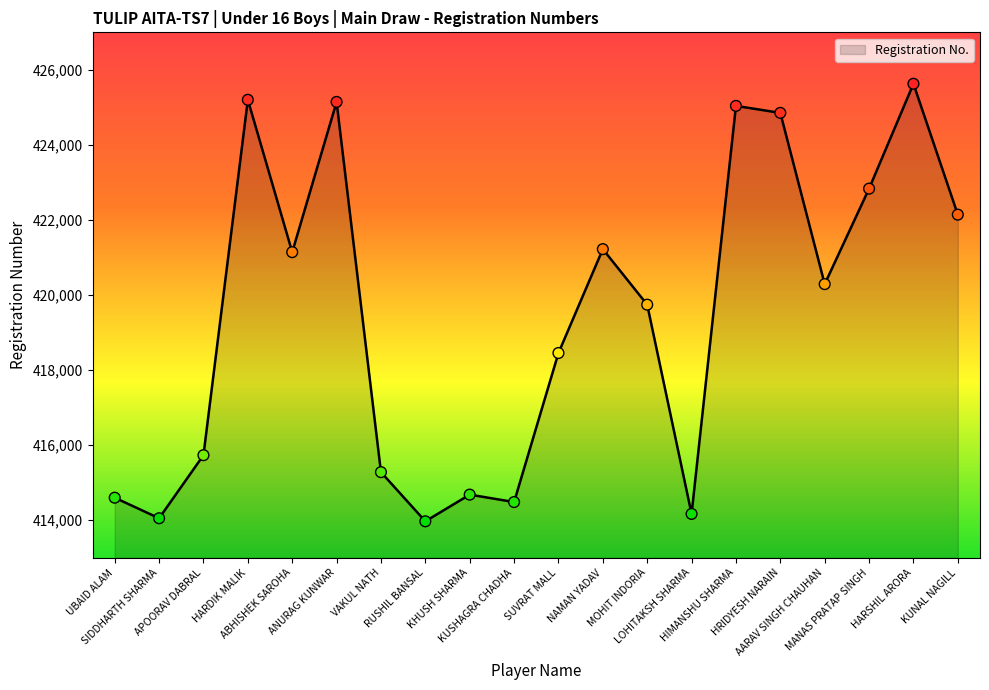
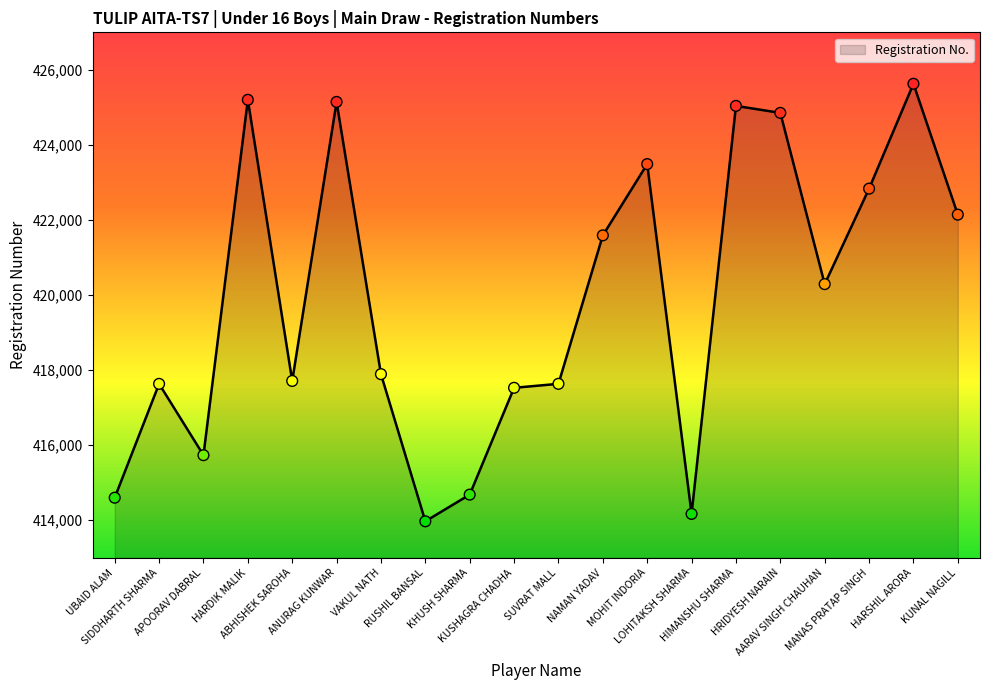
  {
    "UBAID ALAM": "414,600",
-   "SIDDHARTH SHARMA": "414,100",
+   "SIDDHARTH SHARMA": "417,600",
    "APOORAV DABRAL": "415,700",
    "HARDIK MALIK": "425,200",
-   "ABHISHEK SAROHA": "421,100",
+   "ABHISHEK SAROHA": "417,700",
    "ANURAG KUNWAR": "425,100",
-   "VAKUL NATH": "415,300",
+   "VAKUL NATH": "417,900",
    "RUSHIL BANSAL": "414,000",
    "KHUSH SHARMA": "414,700",
-   "KUSHAGRA CHADHA": "414,500",
-   "SUVRAT MALL": "418,500",
-   "NAMAN YADAV": "421,200",
-   "MOHIT INDORIA": "419,700",
+   "KUSHAGRA CHADHA": "417,500",
+   "SUVRAT MALL": "417,600",
+   "NAMAN YADAV": "421,600",
+   "MOHIT INDORIA": "423,500",
    "LOHITAKSH SHARMA": "414,200",
    "HIMANSHU SHARMA": "425,000",
    "HRIDYESH NARAIN": "424,900",
    "AARAV SINGH CHAUHAN": "420,300",
    "MANAS PRATAP SINGH": "422,800",
    "HARSHIL ARORA": "425,600",
    "KUNAL NAGILL": "422,100"
  }
